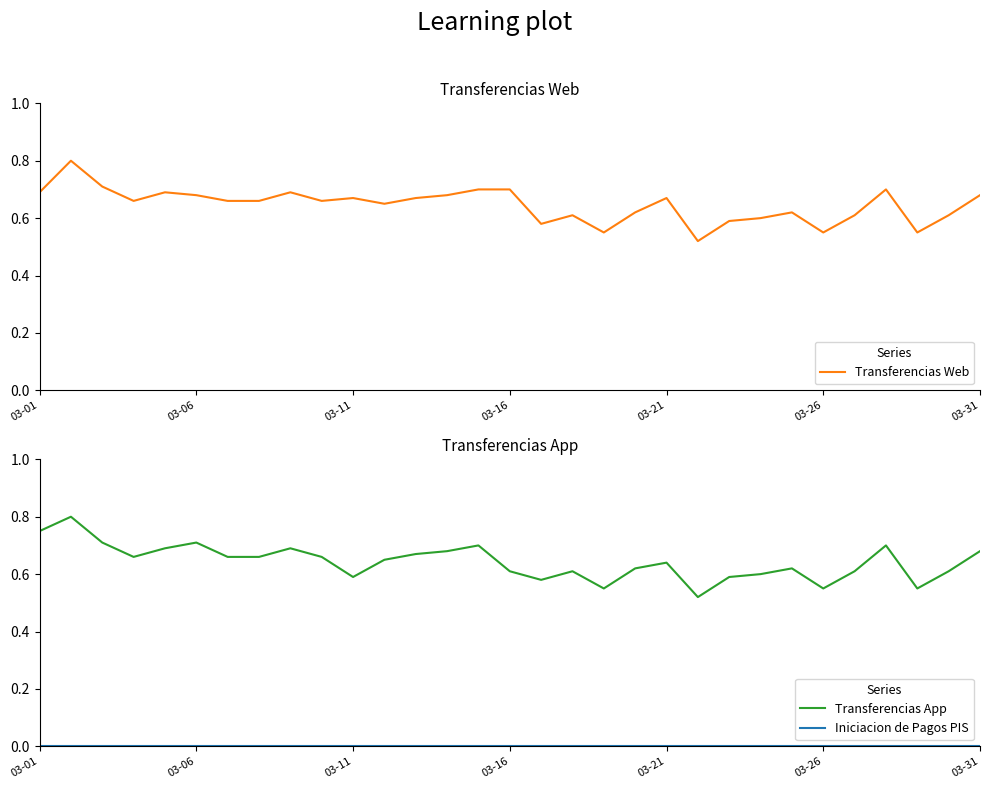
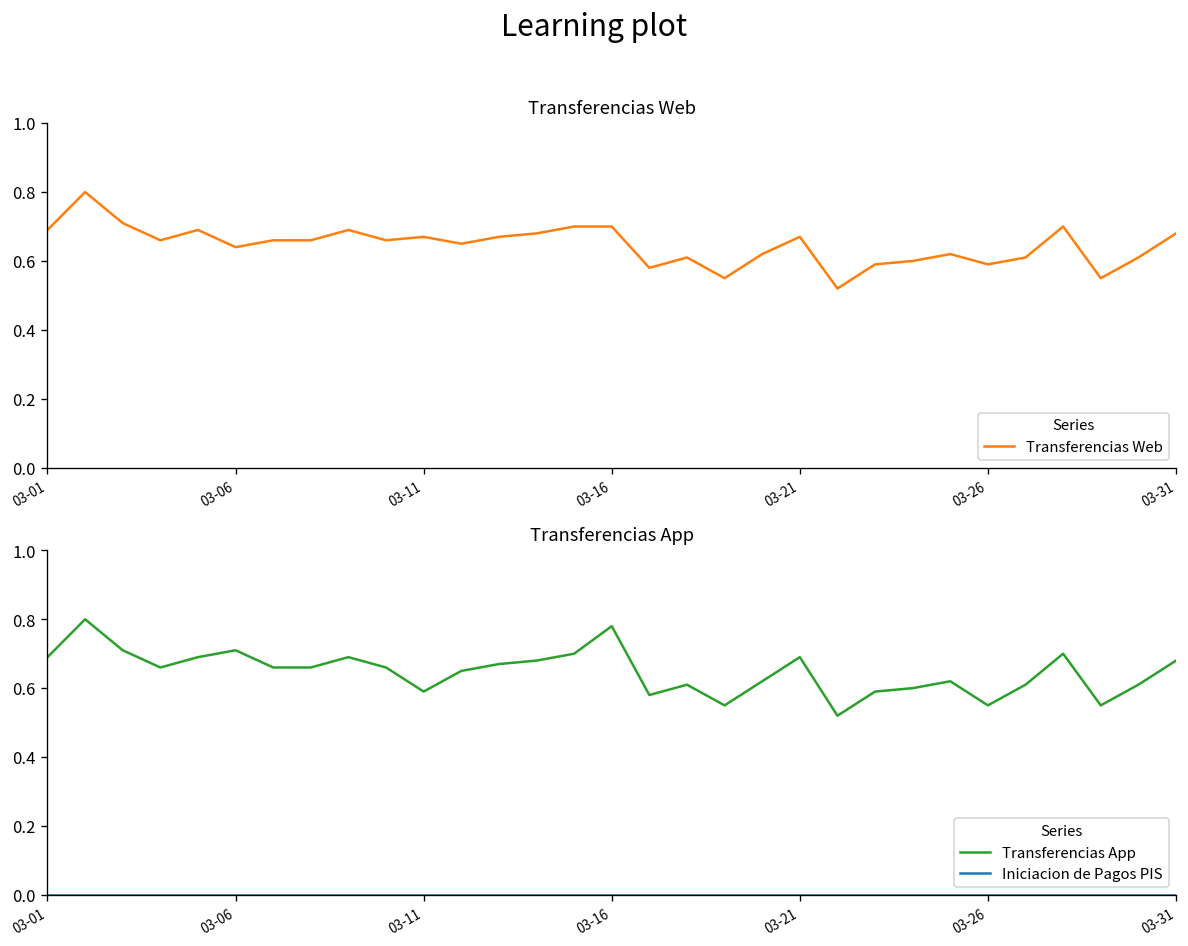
  {
    "Transferencias Web": {
      "03-01": 0.69,
-     "03-06": 0.68,
+     "03-06": 0.64,
      "03-11": 0.67,
      "03-16": 0.70,
      "03-21": 0.67,
-     "03-26": 0.55,
+     "03-26": 0.59,
      "03-31": 0.68
    },
    "Transferencias App": {
      "Transferencias App": {
-       "03-01": 0.75,
+       "03-01": 0.69,
        "03-06": 0.71,
        "03-11": 0.59,
-       "03-16": 0.61,
-       "03-21": 0.64,
+       "03-16": 0.78,
+       "03-21": 0.69,
        "03-26": 0.55,
        "03-31": 0.68
      },
      "Iniciacion de Pagos PIS": {
        "03-01": 0.00,
        "03-06": 0.00,
        "03-11": 0.00,
        "03-16": 0.00,
        "03-21": 0.00,
        "03-26": 0.00,
        "03-31": 0.00
      }
    }
  }
